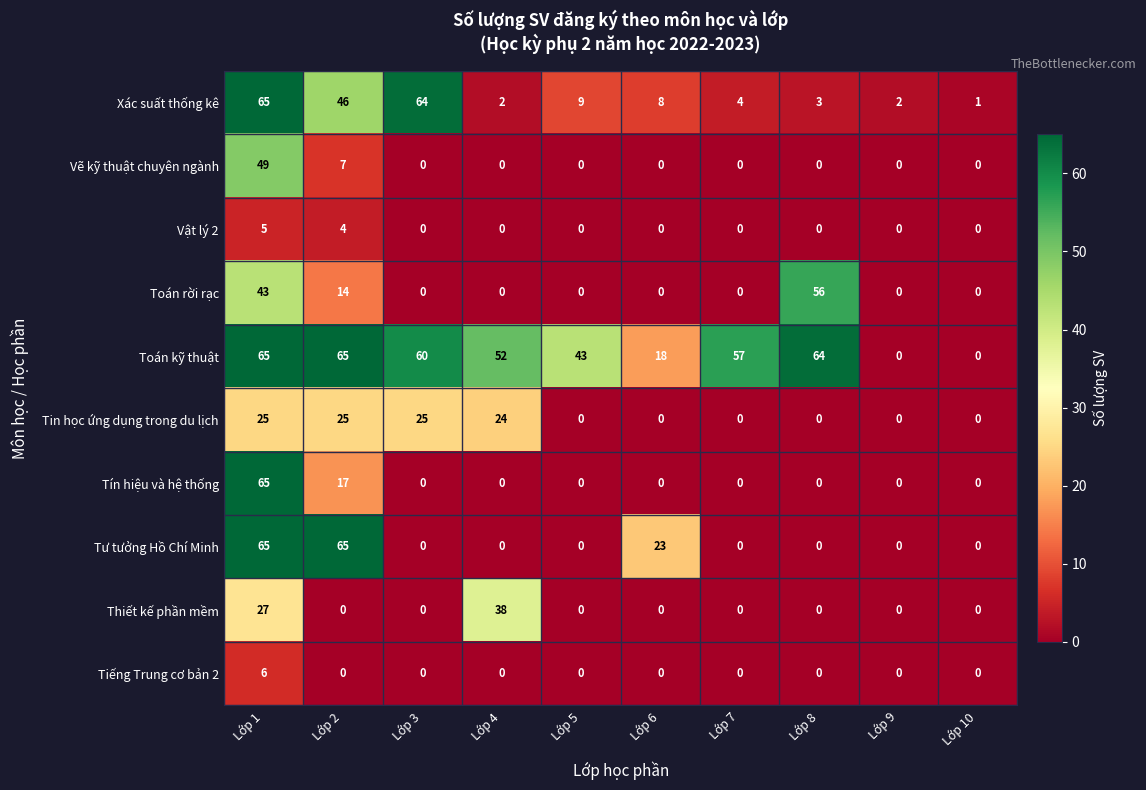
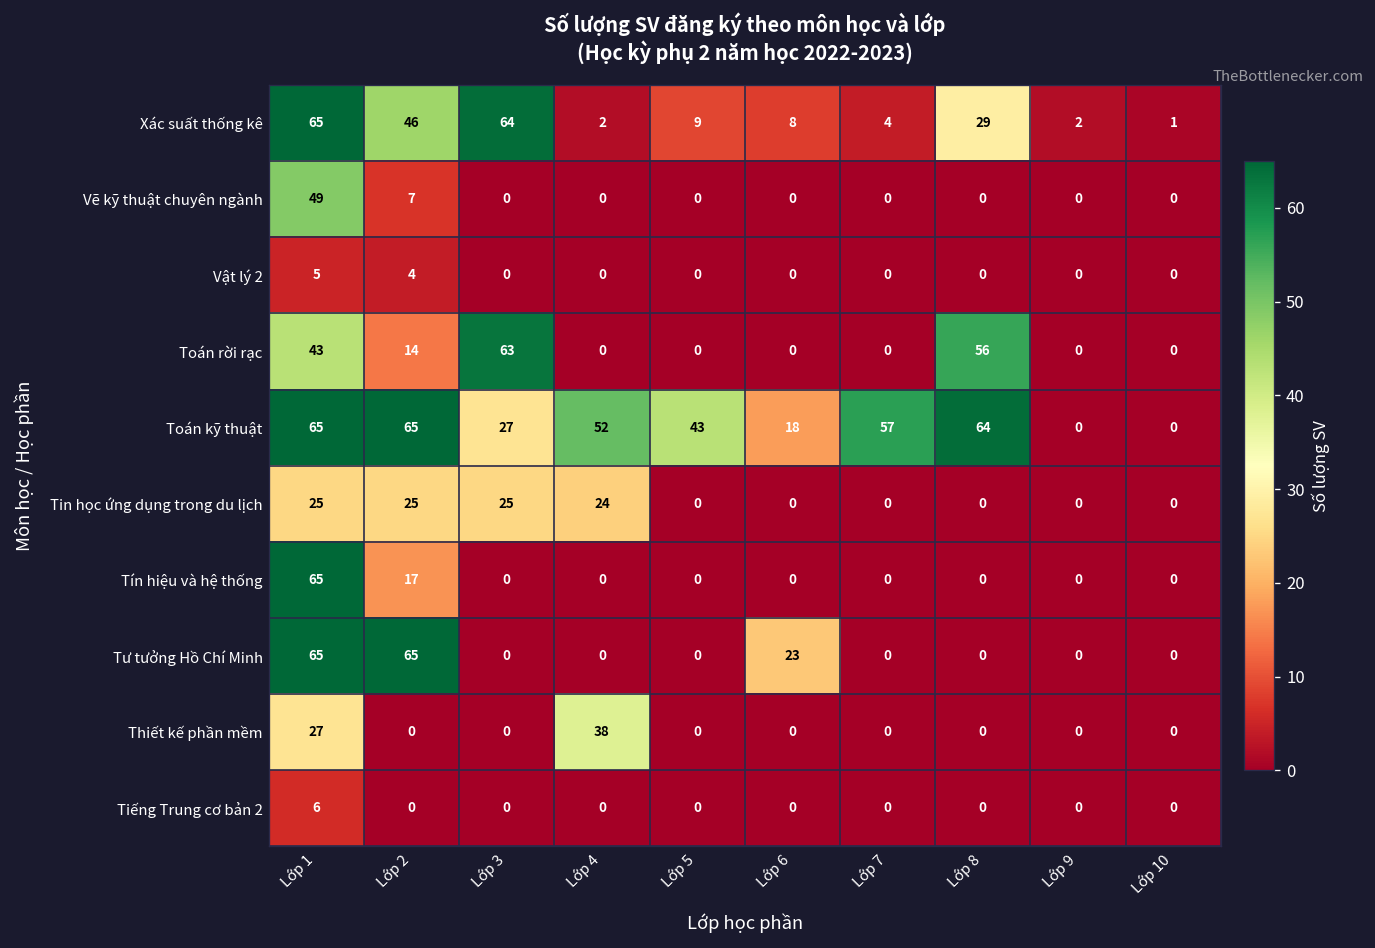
  {
    "Xác suất thống kê": {
      "Lớp 1": 65,
      "Lớp 2": 46,
      "Lớp 3": 64,
      "Lớp 4": 2,
      "Lớp 5": 9,
      "Lớp 6": 8,
      "Lớp 7": 4,
-     "Lớp 8": 3,
+     "Lớp 8": 29,
      "Lớp 9": 2,
      "Lớp 10": 1
    },
    "Vẽ kỹ thuật chuyên ngành": {
      "Lớp 1": 49,
      "Lớp 2": 7,
      "Lớp 3": 0,
      "Lớp 4": 0,
      "Lớp 5": 0,
      "Lớp 6": 0,
      "Lớp 7": 0,
      "Lớp 8": 0,
      "Lớp 9": 0,
      "Lớp 10": 0
    },
    "Vật lý 2": {
      "Lớp 1": 5,
      "Lớp 2": 4,
      "Lớp 3": 0,
      "Lớp 4": 0,
      "Lớp 5": 0,
      "Lớp 6": 0,
      "Lớp 7": 0,
      "Lớp 8": 0,
      "Lớp 9": 0,
      "Lớp 10": 0
    },
    "Toán rời rạc": {
      "Lớp 1": 43,
      "Lớp 2": 14,
-     "Lớp 3": 0,
+     "Lớp 3": 63,
      "Lớp 4": 0,
      "Lớp 5": 0,
      "Lớp 6": 0,
      "Lớp 7": 0,
      "Lớp 8": 56,
      "Lớp 9": 0,
      "Lớp 10": 0
    },
    "Toán kỹ thuật": {
      "Lớp 1": 65,
      "Lớp 2": 65,
-     "Lớp 3": 60,
+     "Lớp 3": 27,
      "Lớp 4": 52,
      "Lớp 5": 43,
      "Lớp 6": 18,
      "Lớp 7": 57,
      "Lớp 8": 64,
      "Lớp 9": 0,
      "Lớp 10": 0
    },
    "Tin học ứng dụng trong du lịch": {
      "Lớp 1": 25,
      "Lớp 2": 25,
      "Lớp 3": 25,
      "Lớp 4": 24,
      "Lớp 5": 0,
      "Lớp 6": 0,
      "Lớp 7": 0,
      "Lớp 8": 0,
      "Lớp 9": 0,
      "Lớp 10": 0
    },
    "Tín hiệu và hệ thống": {
      "Lớp 1": 65,
      "Lớp 2": 17,
      "Lớp 3": 0,
      "Lớp 4": 0,
      "Lớp 5": 0,
      "Lớp 6": 0,
      "Lớp 7": 0,
      "Lớp 8": 0,
      "Lớp 9": 0,
      "Lớp 10": 0
    },
    "Tư tưởng Hồ Chí Minh": {
      "Lớp 1": 65,
      "Lớp 2": 65,
      "Lớp 3": 0,
      "Lớp 4": 0,
      "Lớp 5": 0,
      "Lớp 6": 23,
      "Lớp 7": 0,
      "Lớp 8": 0,
      "Lớp 9": 0,
      "Lớp 10": 0
    },
    "Thiết kế phần mềm": {
      "Lớp 1": 27,
      "Lớp 2": 0,
      "Lớp 3": 0,
      "Lớp 4": 38,
      "Lớp 5": 0,
      "Lớp 6": 0,
      "Lớp 7": 0,
      "Lớp 8": 0,
      "Lớp 9": 0,
      "Lớp 10": 0
    },
    "Tiếng Trung cơ bản 2": {
      "Lớp 1": 6,
      "Lớp 2": 0,
      "Lớp 3": 0,
      "Lớp 4": 0,
      "Lớp 5": 0,
      "Lớp 6": 0,
      "Lớp 7": 0,
      "Lớp 8": 0,
      "Lớp 9": 0,
      "Lớp 10": 0
    }
  }
